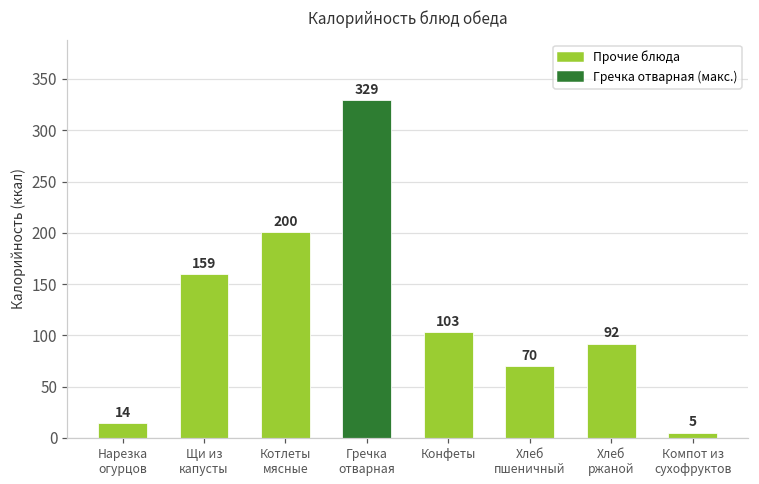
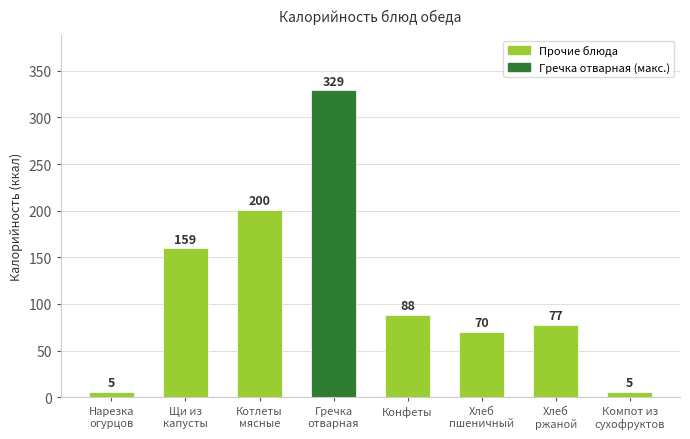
  {
-   "Нарезка огурцов": 14,
+   "Нарезка огурцов": 5,
    "Гречка отварная": 329,
-   "Конфеты": 103,
+   "Конфеты": 88,
    "Хлеб пшеничный": 70,
-   "Хлеб ржаной": 92,
+   "Хлеб ржаной": 77,
    "Компот из сухофруктов": 5
  }
